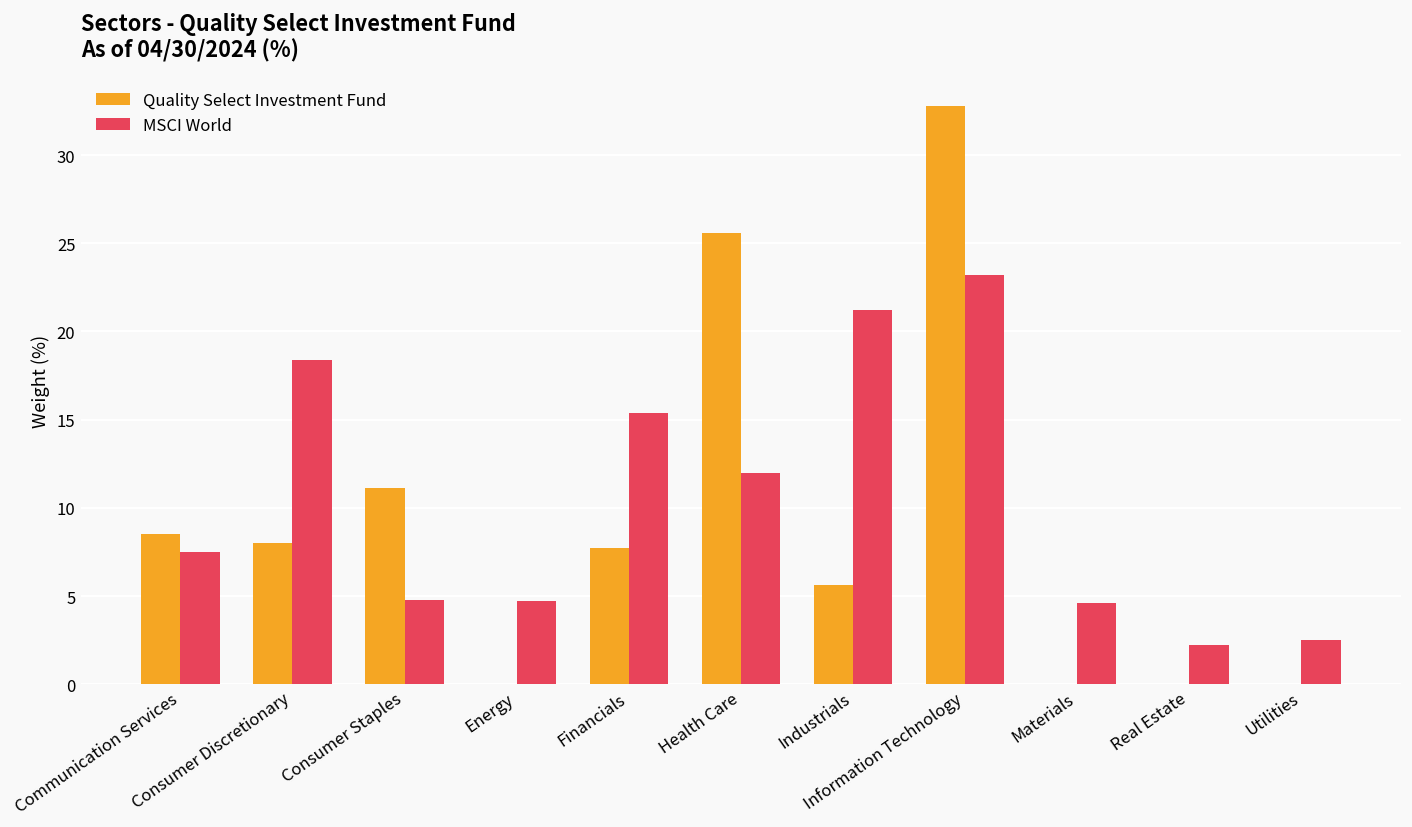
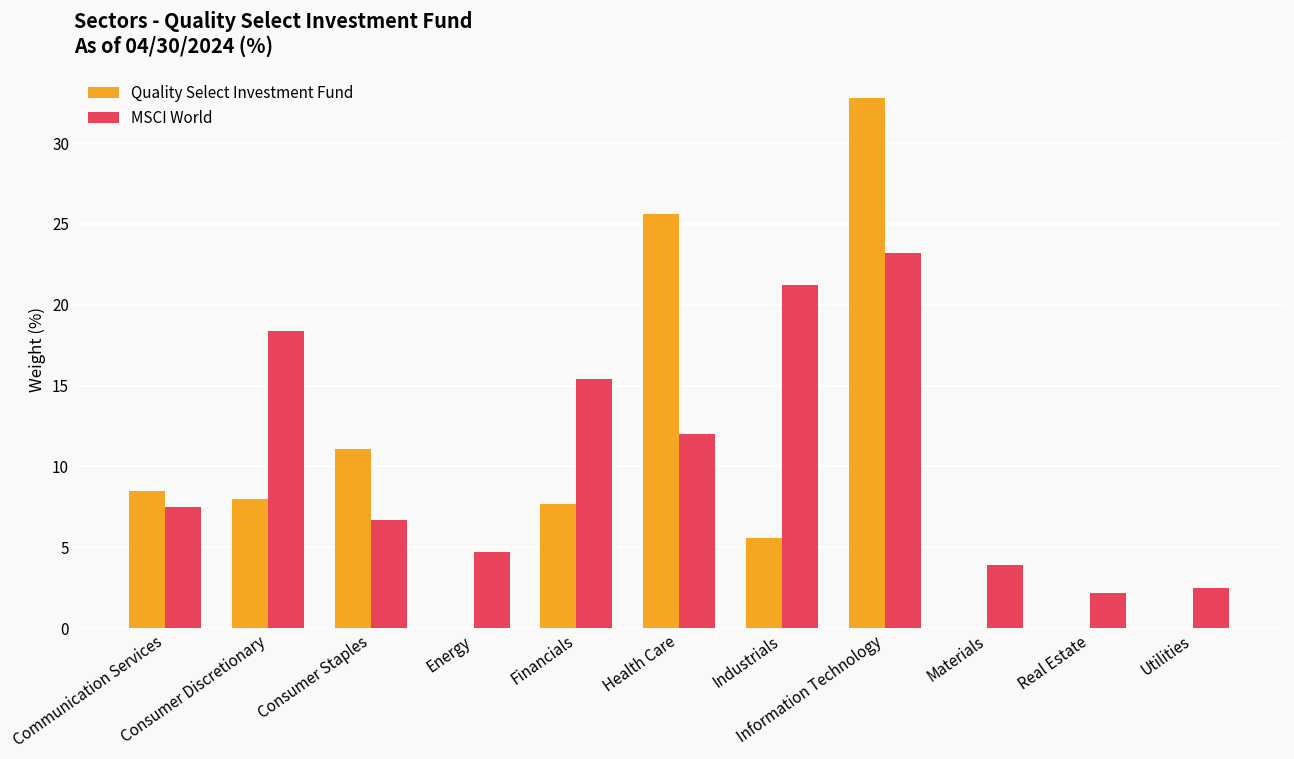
  {
    "Quality Select Investment Fund": {
      "Communication Services": 8.5,
      "Consumer Discretionary": 8.0,
      "Consumer Staples": 11.1,
      "Energy": 0.0,
      "Financials": 7.7,
      "Health Care": 25.6,
      "Industrials": 5.6,
      "Information Technology": 32.8,
      "Materials": 0.0,
      "Real Estate": 0.0,
      "Utilities": 0.0
    },
    "MSCI World": {
      "Communication Services": 7.5,
      "Consumer Discretionary": 18.4,
-     "Consumer Staples": 4.8,
+     "Consumer Staples": 6.7,
      "Energy": 4.7,
      "Financials": 15.4,
      "Health Care": 12.0,
      "Industrials": 21.2,
      "Information Technology": 23.2,
-     "Materials": 4.6,
+     "Materials": 3.9,
      "Real Estate": 2.2,
      "Utilities": 2.5
    }
  }
